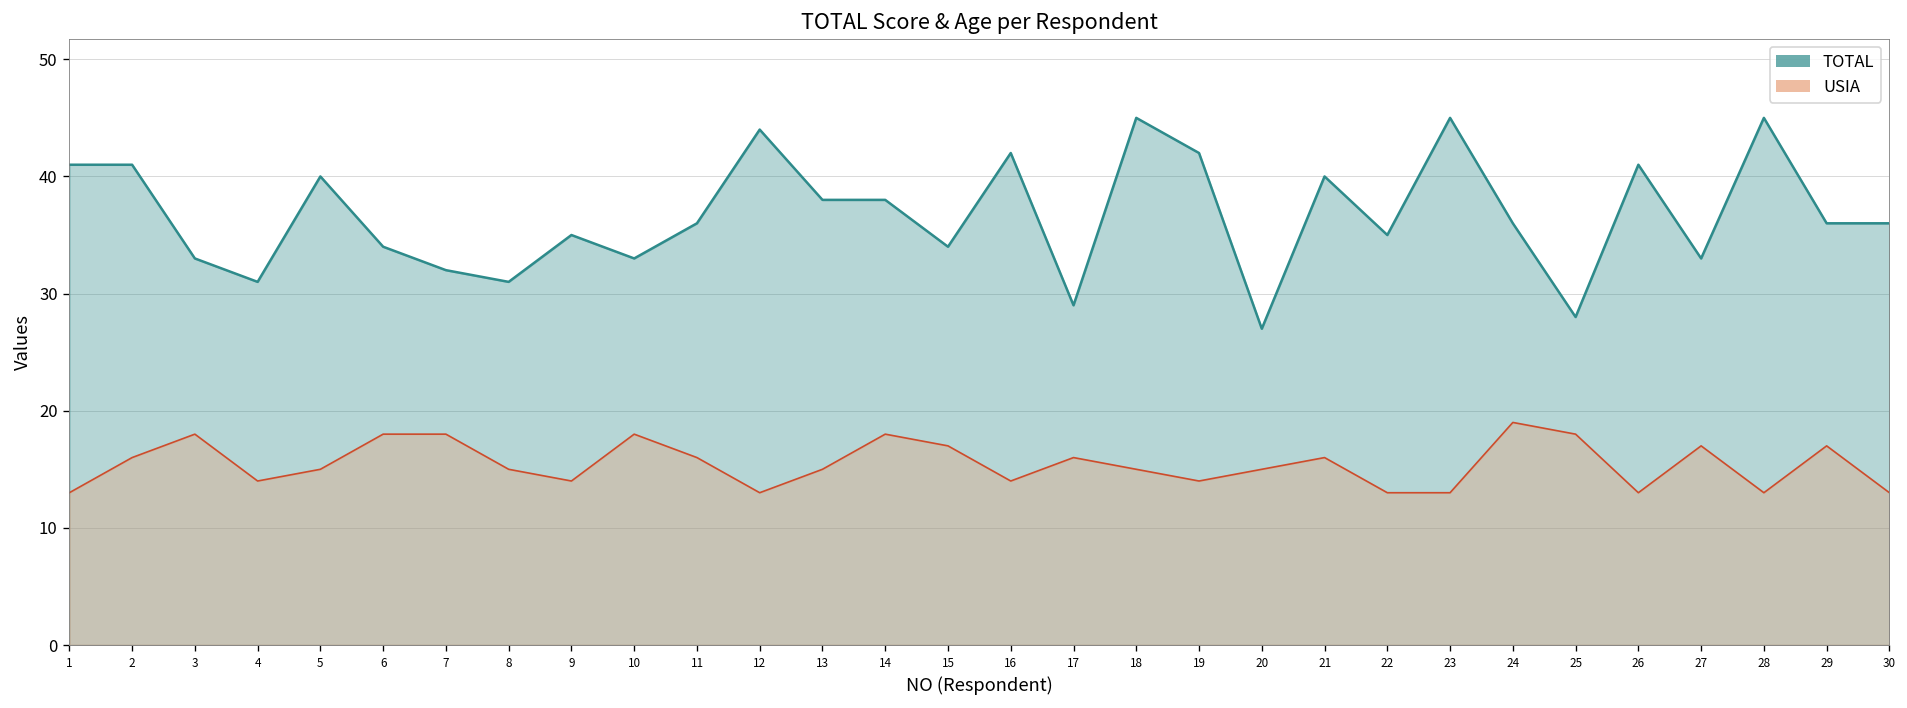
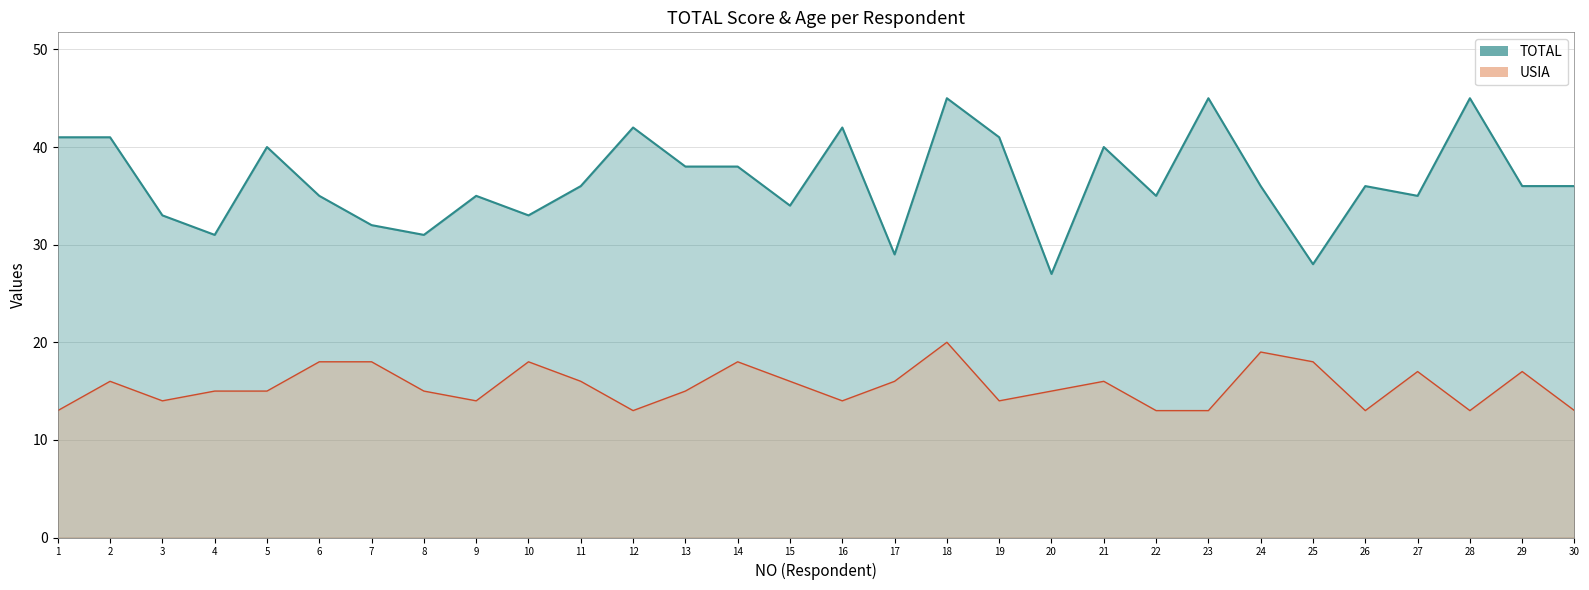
  {
    "TOTAL": {
      "1": 41,
      "2": 41,
      "3": 33,
      "4": 31,
      "5": 40,
-     "6": 34,
+     "6": 35,
      "7": 32,
      "8": 31,
      "9": 35,
      "10": 33,
      "11": 36,
-     "12": 44,
+     "12": 42,
      "13": 38,
      "14": 38,
      "15": 34,
      "16": 42,
      "17": 29,
      "18": 45,
-     "19": 42,
+     "19": 41,
      "20": 27,
      "21": 40,
      "22": 35,
      "23": 45,
      "24": 36,
      "25": 28,
-     "26": 41,
-     "27": 33,
+     "26": 36,
+     "27": 35,
      "28": 45,
      "29": 36,
      "30": 36
    },
    "USIA": {
      "1": 13,
      "2": 16,
-     "3": 18,
-     "4": 14,
+     "3": 14,
+     "4": 15,
      "5": 15,
      "6": 18,
      "7": 18,
      "8": 15,
      "9": 14,
      "10": 18,
      "11": 16,
      "12": 13,
      "13": 15,
      "14": 18,
-     "15": 17,
+     "15": 16,
      "16": 14,
      "17": 16,
-     "18": 15,
+     "18": 20,
      "19": 14,
      "20": 15,
      "21": 16,
      "22": 13,
      "23": 13,
      "24": 19,
      "25": 18,
      "26": 13,
      "27": 17,
      "28": 13,
      "29": 17,
      "30": 13
    }
  }
